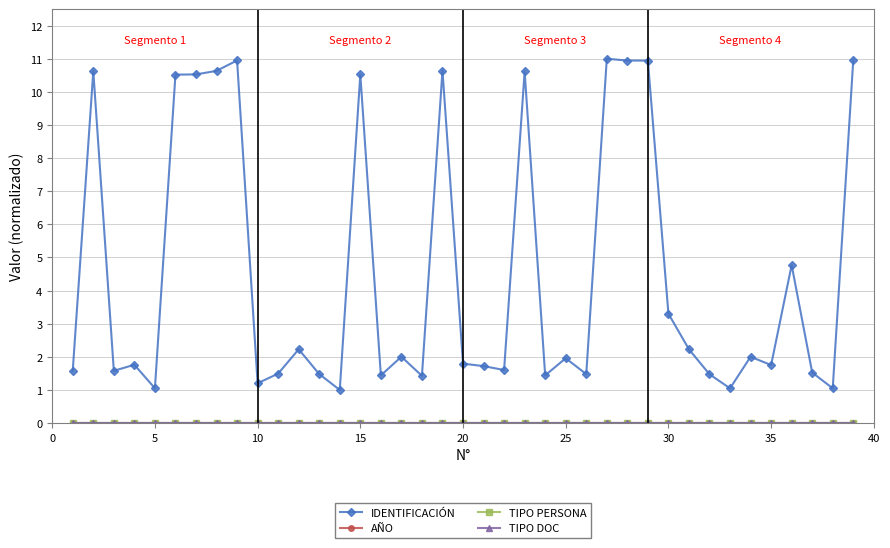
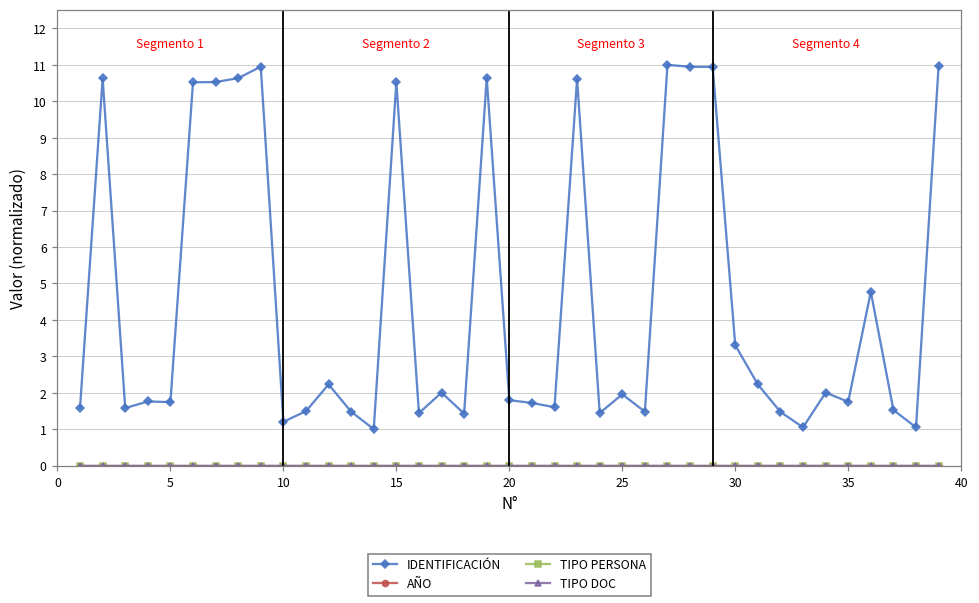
  {
    "IDENTIFICACIÓN": {
-     "5": 1.0,
+     "5": 1.7,
      "10": 1.2,
      "15": 10.5,
      "20": 1.8,
      "25": 2.0,
      "30": 3.3,
      "35": 1.8
    },
    "TIPO DOC": {
      "5": 0.0,
      "10": 0.0,
      "15": 0.0,
      "20": 0.0,
      "25": 0.0,
      "30": 0.0,
      "35": 0.0
    }
  }
